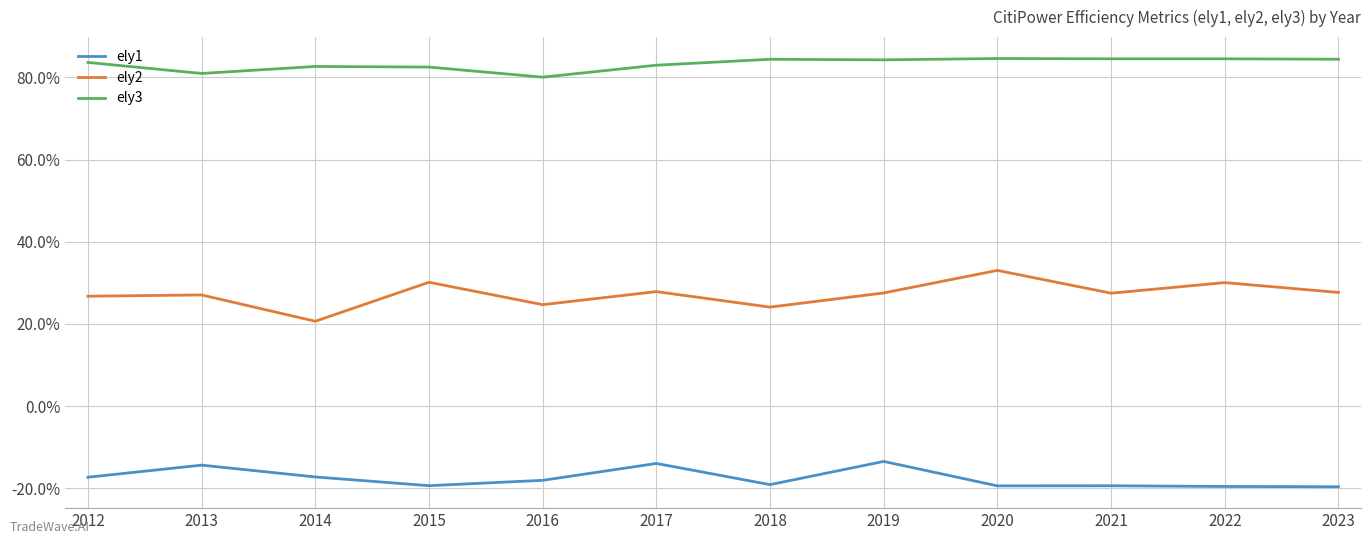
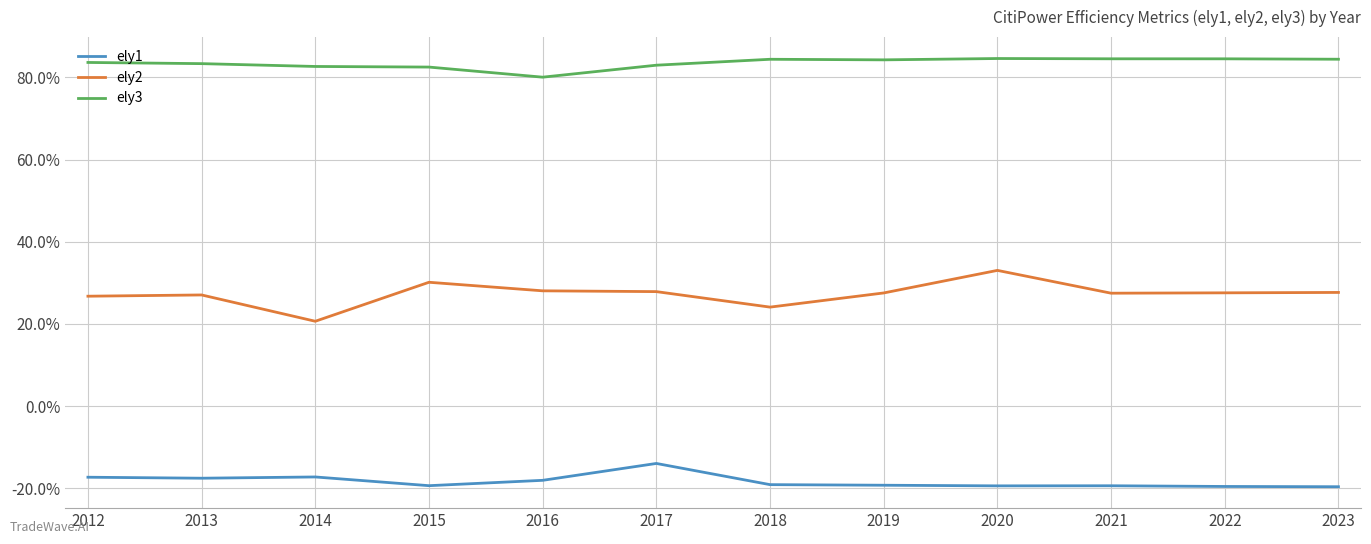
  {
    "ely1": {
      "2012": "-17%",
-     "2013": "-14%",
+     "2013": "-18%",
      "2014": "-17%",
      "2015": "-19%",
      "2016": "-18%",
      "2017": "-14%",
      "2018": "-19%",
-     "2019": "-13%",
+     "2019": "-19%",
      "2020": "-19%",
      "2021": "-19%",
      "2022": "-20%",
      "2023": "-20%"
    },
    "ely2": {
      "2012": "27%",
      "2013": "27%",
      "2014": "21%",
      "2015": "30%",
-     "2016": "25%",
+     "2016": "28%",
      "2017": "28%",
      "2018": "24%",
      "2019": "28%",
      "2020": "33%",
      "2021": "27%",
-     "2022": "30%",
+     "2022": "28%",
      "2023": "28%"
    },
    "ely3": {
      "2012": "84%",
-     "2013": "81%",
+     "2013": "83%",
      "2014": "83%",
      "2015": "83%",
      "2016": "80%",
      "2017": "83%",
      "2018": "84%",
      "2019": "84%",
      "2020": "85%",
      "2021": "85%",
      "2022": "85%",
      "2023": "84%"
    }
  }
